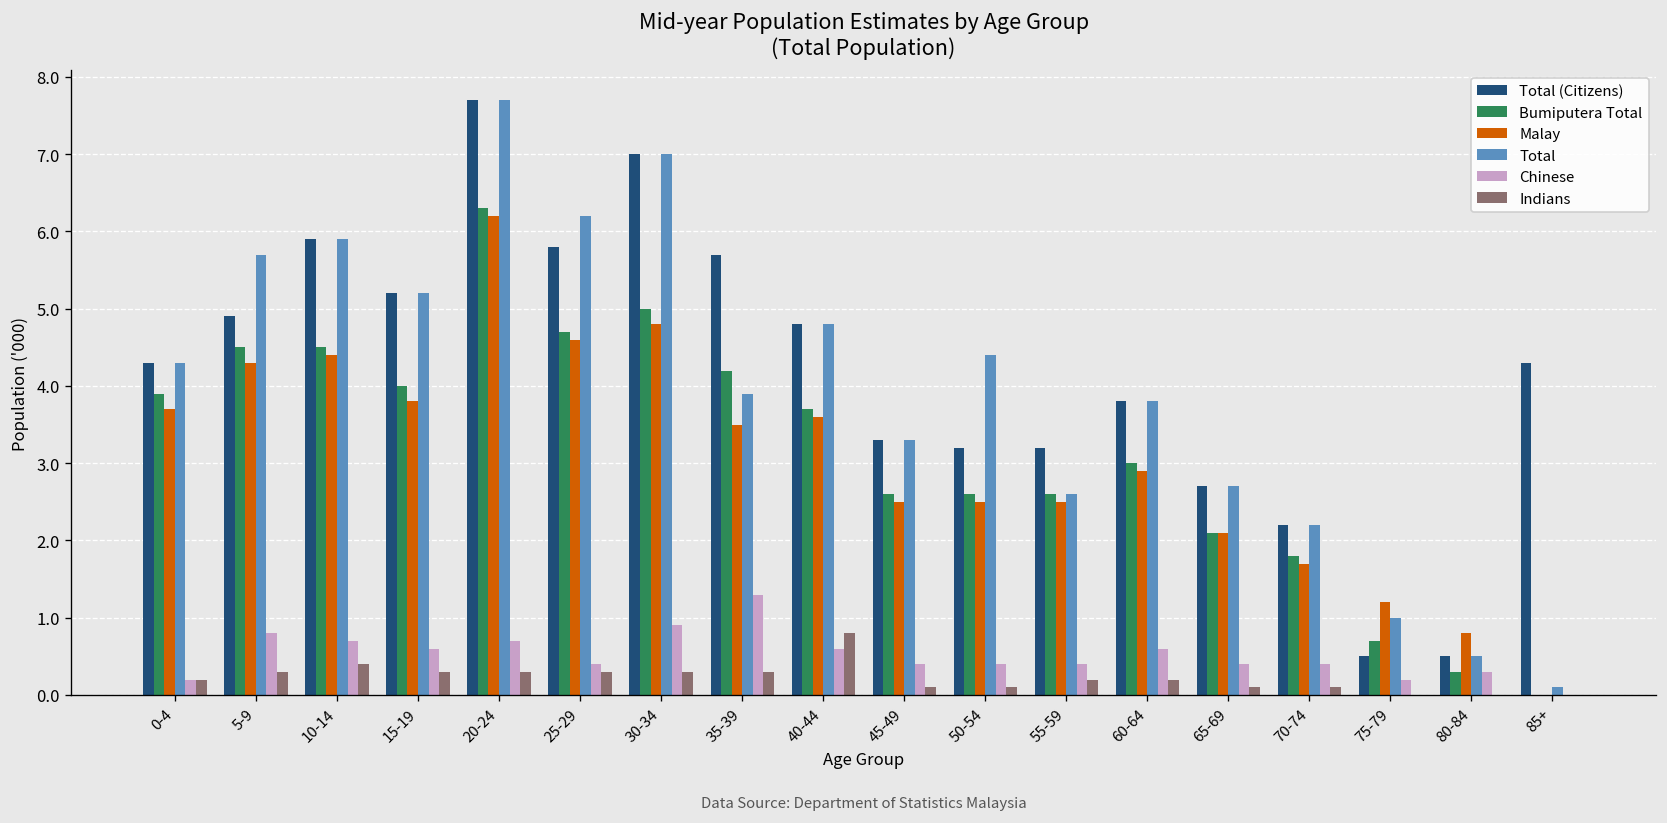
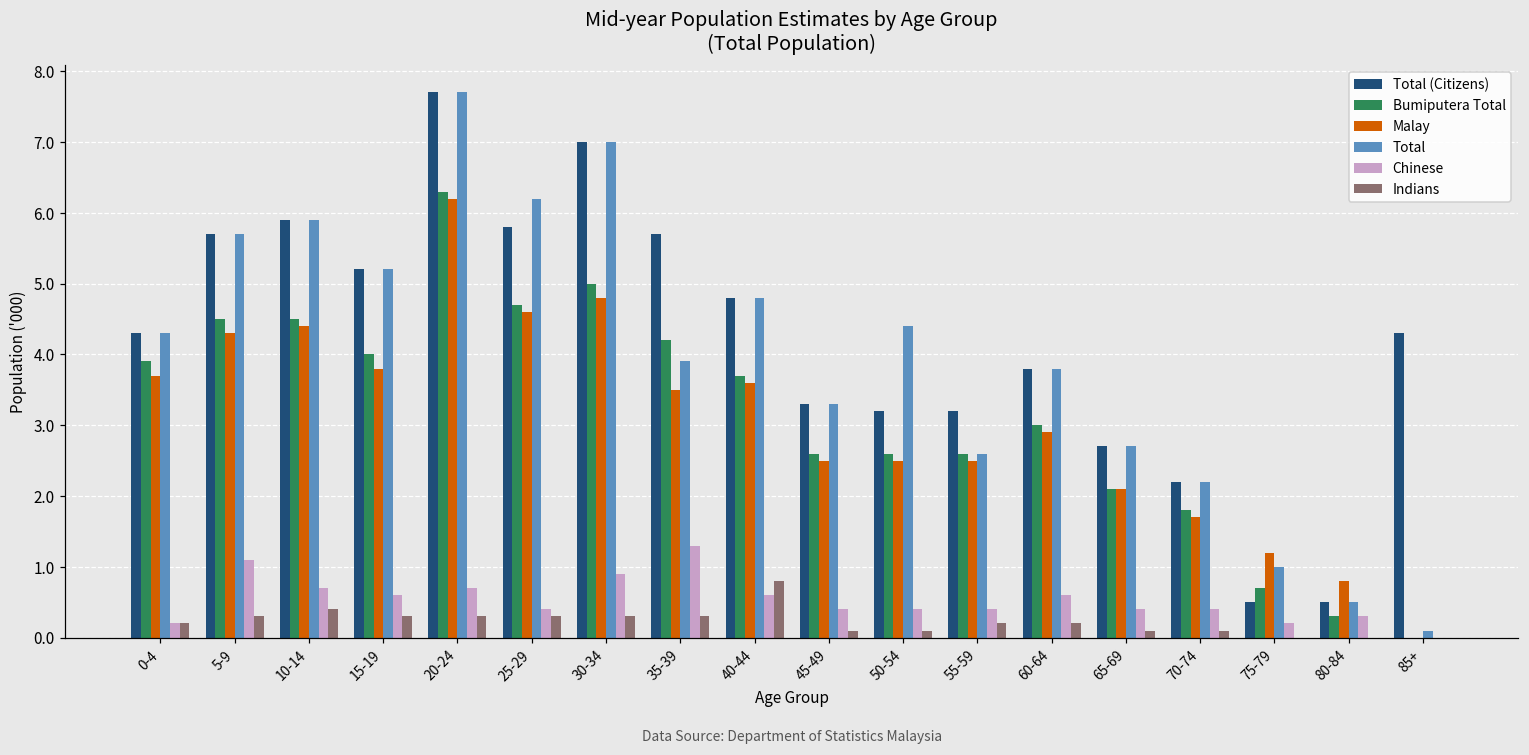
  {
    "Total (Citizens)": {
      "0-4": 4.3,
-     "5-9": 4.9,
+     "5-9": 5.7,
      "10-14": 5.9,
      "15-19": 5.2,
      "20-24": 7.7,
      "25-29": 5.8,
      "30-34": 7.0,
      "35-39": 5.7,
      "40-44": 4.8,
      "45-49": 3.3,
      "50-54": 3.2,
      "55-59": 3.2,
      "60-64": 3.8,
      "65-69": 2.7,
      "70-74": 2.2,
      "75-79": 0.5,
      "80-84": 0.5,
      "85+": 4.3
    },
    "Bumiputera Total": {
      "0-4": 3.9,
      "5-9": 4.5,
      "10-14": 4.5,
      "15-19": 4.0,
      "20-24": 6.3,
      "25-29": 4.7,
      "30-34": 5.0,
      "35-39": 4.2,
      "40-44": 3.7,
      "45-49": 2.6,
      "50-54": 2.6,
      "55-59": 2.6,
      "60-64": 3.0,
      "65-69": 2.1,
      "70-74": 1.8,
      "75-79": 0.7,
      "80-84": 0.3,
      "85+": 0.0
    },
    "Malay": {
      "0-4": 3.7,
      "5-9": 4.3,
      "10-14": 4.4,
      "15-19": 3.8,
      "20-24": 6.2,
      "25-29": 4.6,
      "30-34": 4.8,
      "35-39": 3.5,
      "40-44": 3.6,
      "45-49": 2.5,
      "50-54": 2.5,
      "55-59": 2.5,
      "60-64": 2.9,
      "65-69": 2.1,
      "70-74": 1.7,
      "75-79": 1.2,
      "80-84": 0.8,
      "85+": 0.0
    },
    "Total": {
      "0-4": 4.3,
      "5-9": 5.7,
      "10-14": 5.9,
      "15-19": 5.2,
      "20-24": 7.7,
      "25-29": 6.2,
      "30-34": 7.0,
      "35-39": 3.9,
      "40-44": 4.8,
      "45-49": 3.3,
      "50-54": 4.4,
      "55-59": 2.6,
      "60-64": 3.8,
      "65-69": 2.7,
      "70-74": 2.2,
      "75-79": 1.0,
      "80-84": 0.5,
      "85+": 0.1
    },
    "Chinese": {
      "0-4": 0.2,
-     "5-9": 0.8,
+     "5-9": 1.1,
      "10-14": 0.7,
      "15-19": 0.6,
      "20-24": 0.7,
      "25-29": 0.4,
      "30-34": 0.9,
      "35-39": 1.3,
      "40-44": 0.6,
      "45-49": 0.4,
      "50-54": 0.4,
      "55-59": 0.4,
      "60-64": 0.6,
      "65-69": 0.4,
      "70-74": 0.4,
      "75-79": 0.2,
      "80-84": 0.3,
      "85+": 0.0
    },
    "Indians": {
      "0-4": 0.2,
      "5-9": 0.3,
      "10-14": 0.4,
      "15-19": 0.3,
      "20-24": 0.3,
      "25-29": 0.3,
      "30-34": 0.3,
      "35-39": 0.3,
      "40-44": 0.8,
      "45-49": 0.1,
      "50-54": 0.1,
      "55-59": 0.2,
      "60-64": 0.2,
      "65-69": 0.1,
      "70-74": 0.1,
      "75-79": 0.0,
      "80-84": 0.0,
      "85+": 0.0
    }
  }
